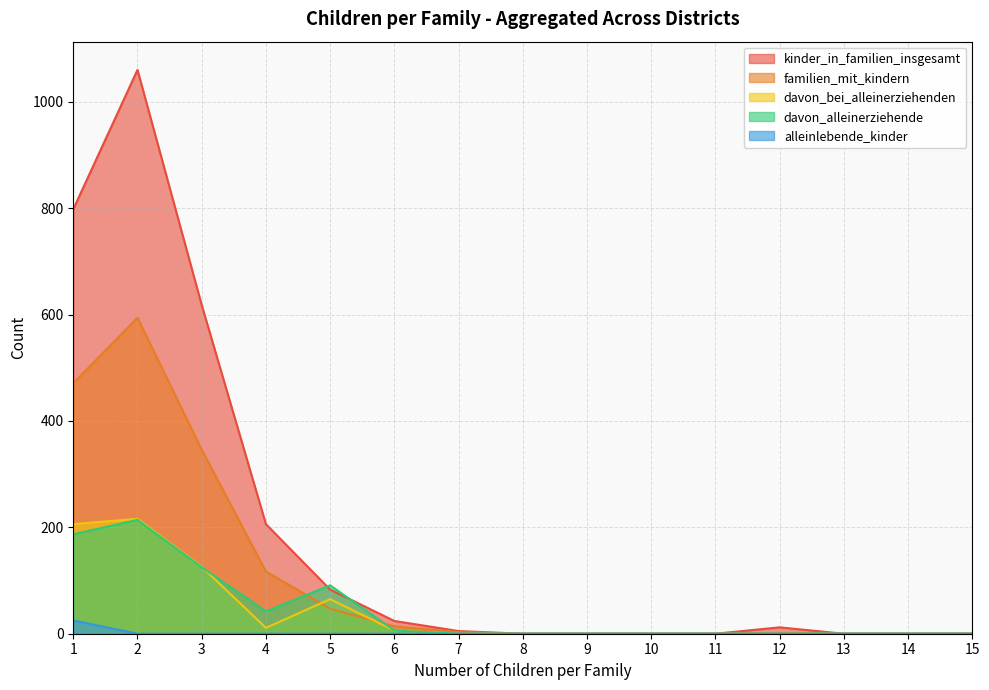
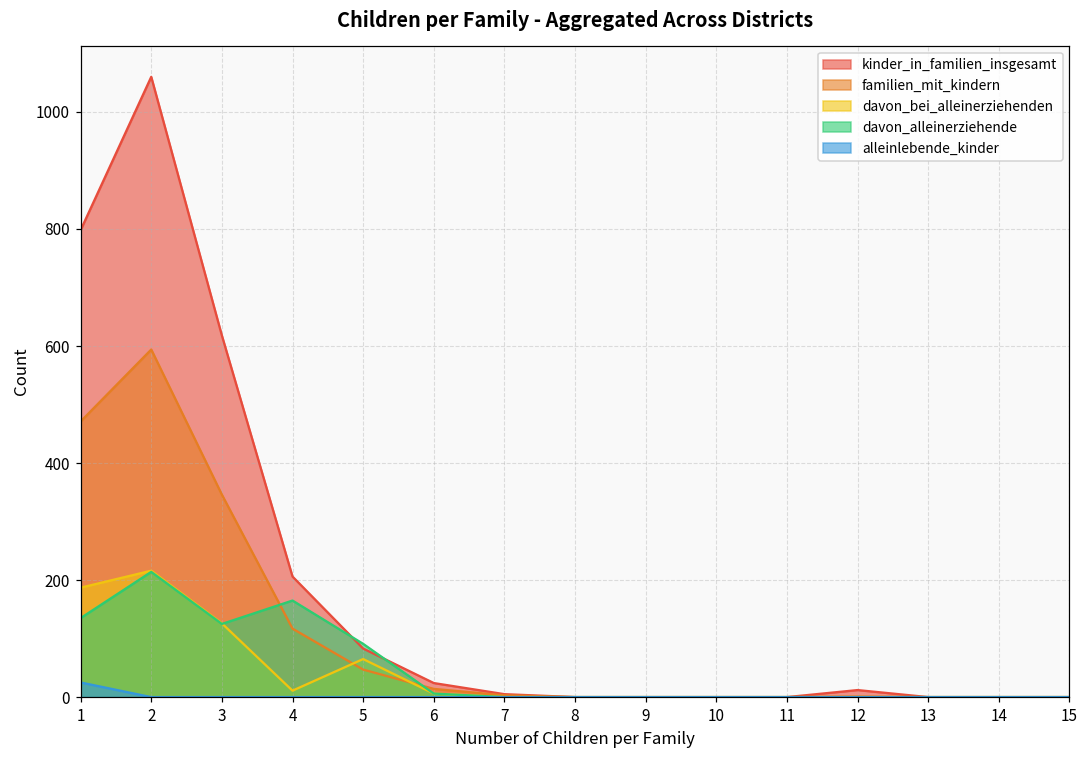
  {
    "davon_bei_alleinerziehenden": {
-     "1": 210,
+     "1": 190,
      "4": 10,
      "5": 70
    },
    "davon_alleinerziehende": {
-     "1": 190,
-     "4": 40,
+     "1": 140,
+     "4": 170,
      "5": 90
    },
    "alleinlebende_kinder": {
      "1": 30,
      "2": 0,
      "3": 0,
      "4": 0,
      "5": 0,
      "6": 0
    }
  }
